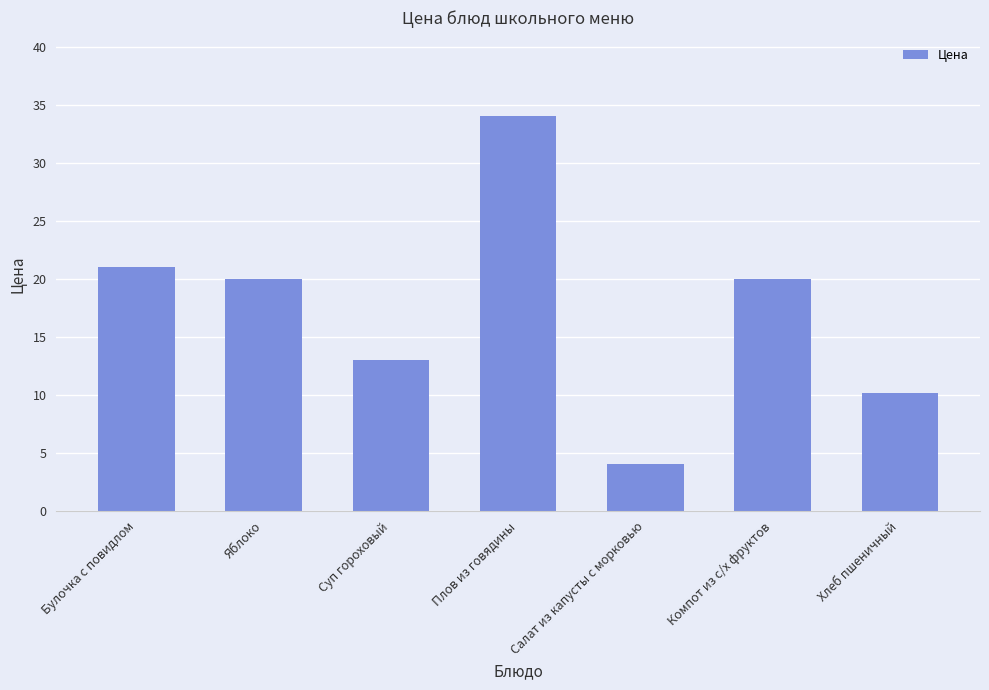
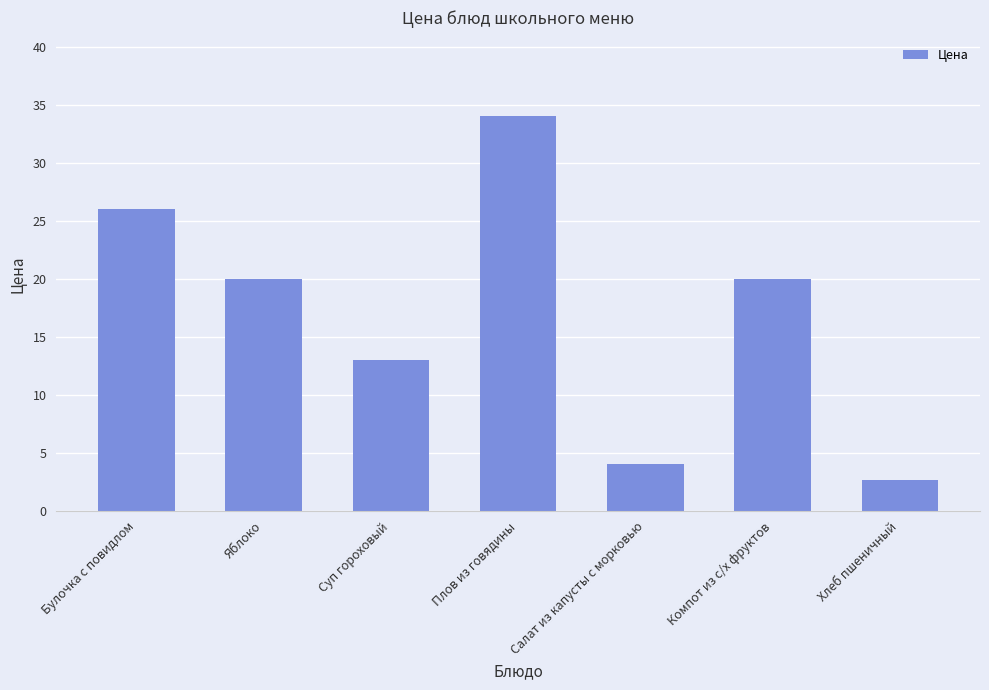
  {
-   "Булочка с повидлом": 21,
+   "Булочка с повидлом": 26,
    "Яблоко": 20.0,
    "Суп гороховый": 13.0,
    "Плов из говядины": 34.0,
    "Салат из капусты с морковью": 4.0,
    "Компот из с/х фруктов": 20.0,
-   "Хлеб пшеничный": 10.2
+   "Хлеб пшеничный": 2.7
  }
